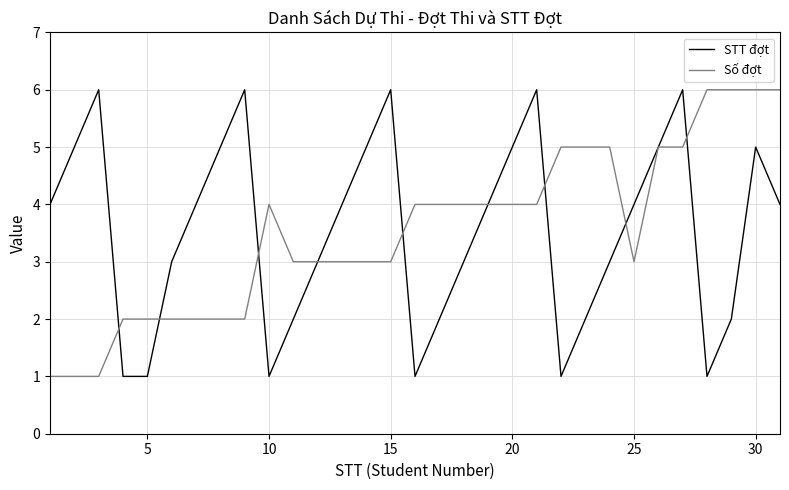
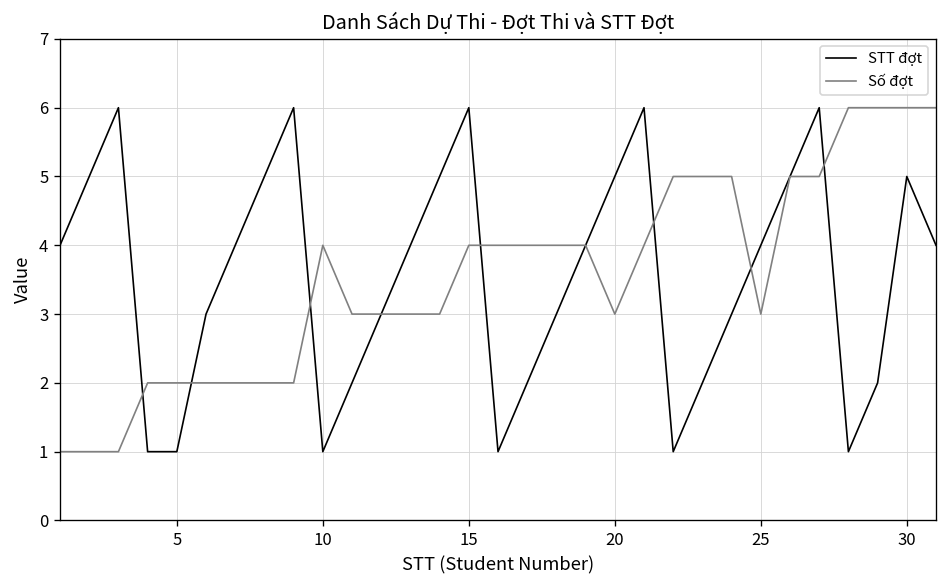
  {
    "STT đợt": {
      "5": 1,
      "10": 1,
      "15": 6,
      "20": 5,
      "25": 4,
      "30": 5
    },
    "Số đợt": {
      "5": 2,
      "10": 4,
-     "15": 3,
-     "20": 4,
+     "15": 4,
+     "20": 3,
      "25": 3,
      "30": 6
    }
  }
